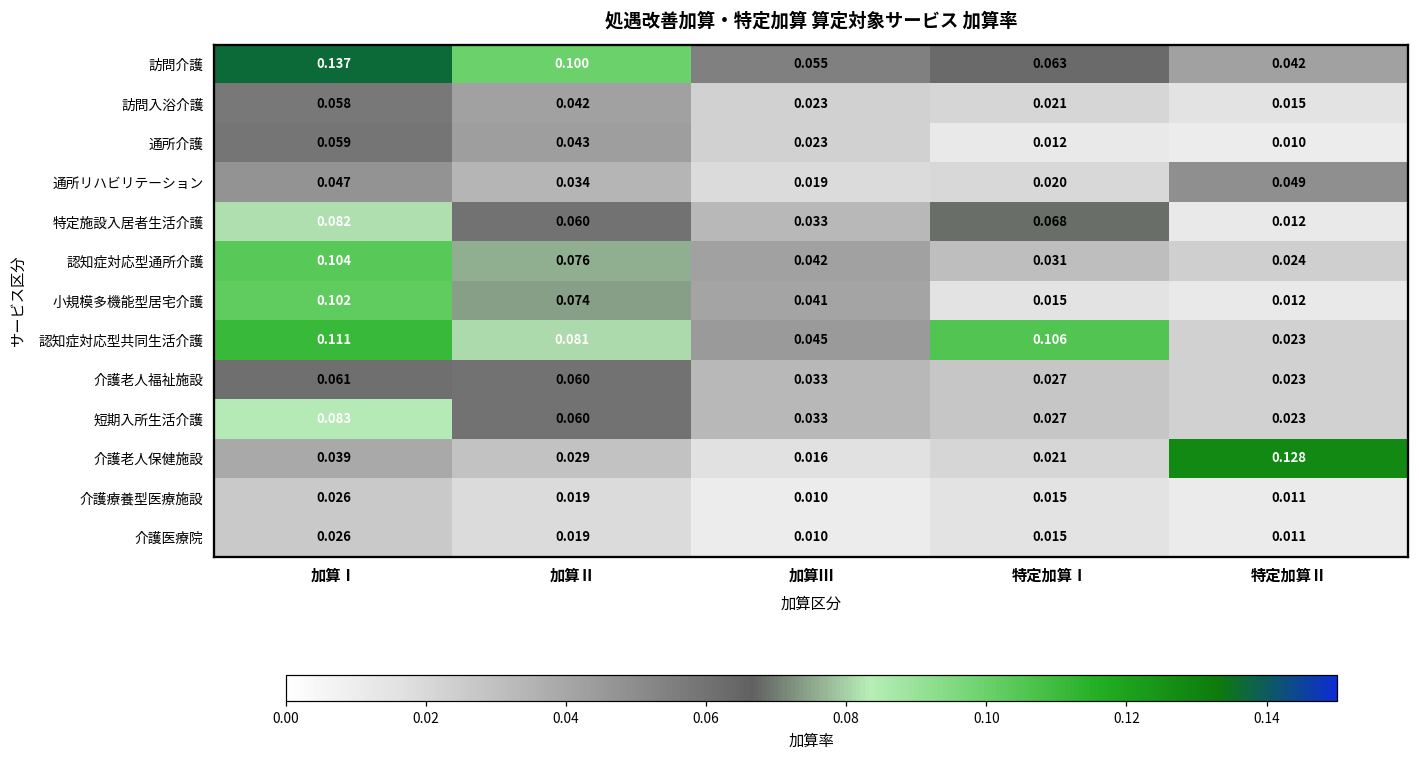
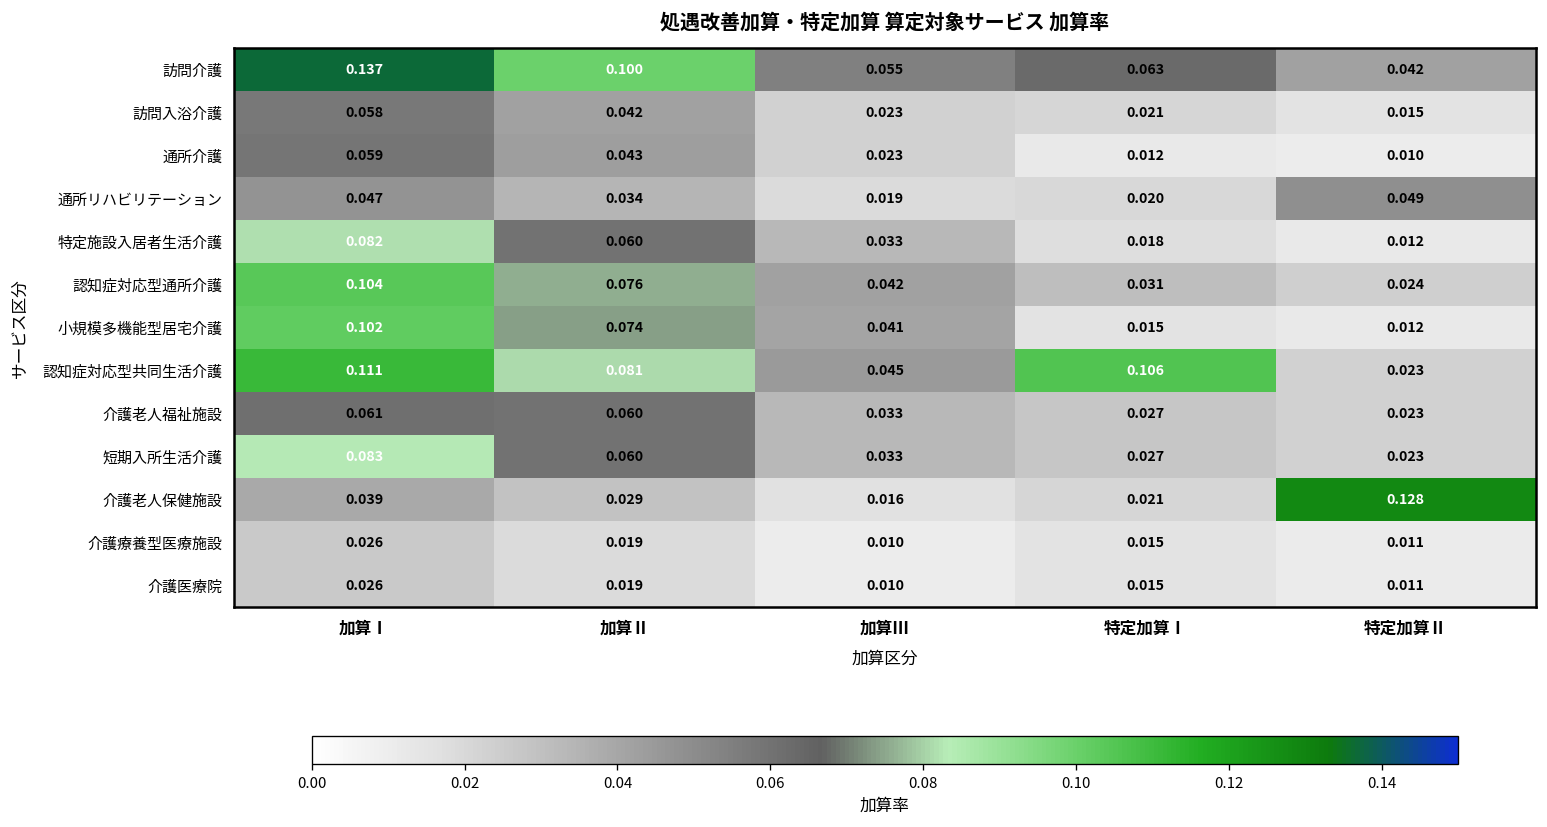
  {
    "訪問介護": {
      "加算Ⅰ": 0.137,
      "加算Ⅱ": 0.100,
      "加算Ⅲ": 0.055,
      "特定加算Ⅰ": 0.063,
      "特定加算Ⅱ": 0.042
    },
    "訪問入浴介護": {
      "加算Ⅰ": 0.058,
      "加算Ⅱ": 0.042,
      "加算Ⅲ": 0.023,
      "特定加算Ⅰ": 0.021,
      "特定加算Ⅱ": 0.015
    },
    "通所介護": {
      "加算Ⅰ": 0.059,
      "加算Ⅱ": 0.043,
      "加算Ⅲ": 0.023,
      "特定加算Ⅰ": 0.012,
      "特定加算Ⅱ": 0.010
    },
    "通所リハビリテーション": {
      "加算Ⅰ": 0.047,
      "加算Ⅱ": 0.034,
      "加算Ⅲ": 0.019,
      "特定加算Ⅰ": 0.020,
      "特定加算Ⅱ": 0.049
    },
    "特定施設入居者生活介護": {
      "加算Ⅰ": 0.082,
      "加算Ⅱ": 0.060,
      "加算Ⅲ": 0.033,
-     "特定加算Ⅰ": 0.068,
+     "特定加算Ⅰ": 0.018,
      "特定加算Ⅱ": 0.012
    },
    "認知症対応型通所介護": {
      "加算Ⅰ": 0.104,
      "加算Ⅱ": 0.076,
      "加算Ⅲ": 0.042,
      "特定加算Ⅰ": 0.031,
      "特定加算Ⅱ": 0.024
    },
    "小規模多機能型居宅介護": {
      "加算Ⅰ": 0.102,
      "加算Ⅱ": 0.074,
      "加算Ⅲ": 0.041,
      "特定加算Ⅰ": 0.015,
      "特定加算Ⅱ": 0.012
    },
    "認知症対応型共同生活介護": {
      "加算Ⅰ": 0.111,
      "加算Ⅱ": 0.081,
      "加算Ⅲ": 0.045,
      "特定加算Ⅰ": 0.106,
      "特定加算Ⅱ": 0.023
    },
    "介護老人福祉施設": {
      "加算Ⅰ": 0.061,
      "加算Ⅱ": 0.060,
      "加算Ⅲ": 0.033,
      "特定加算Ⅰ": 0.027,
      "特定加算Ⅱ": 0.023
    },
    "短期入所生活介護": {
      "加算Ⅰ": 0.083,
      "加算Ⅱ": 0.060,
      "加算Ⅲ": 0.033,
      "特定加算Ⅰ": 0.027,
      "特定加算Ⅱ": 0.023
    },
    "介護老人保健施設": {
      "加算Ⅰ": 0.039,
      "加算Ⅱ": 0.029,
      "加算Ⅲ": 0.016,
      "特定加算Ⅰ": 0.021,
      "特定加算Ⅱ": 0.128
    },
    "介護療養型医療施設": {
      "加算Ⅰ": 0.026,
      "加算Ⅱ": 0.019,
      "加算Ⅲ": 0.010,
      "特定加算Ⅰ": 0.015,
      "特定加算Ⅱ": 0.011
    },
    "介護医療院": {
      "加算Ⅰ": 0.026,
      "加算Ⅱ": 0.019,
      "加算Ⅲ": 0.010,
      "特定加算Ⅰ": 0.015,
      "特定加算Ⅱ": 0.011
    }
  }
